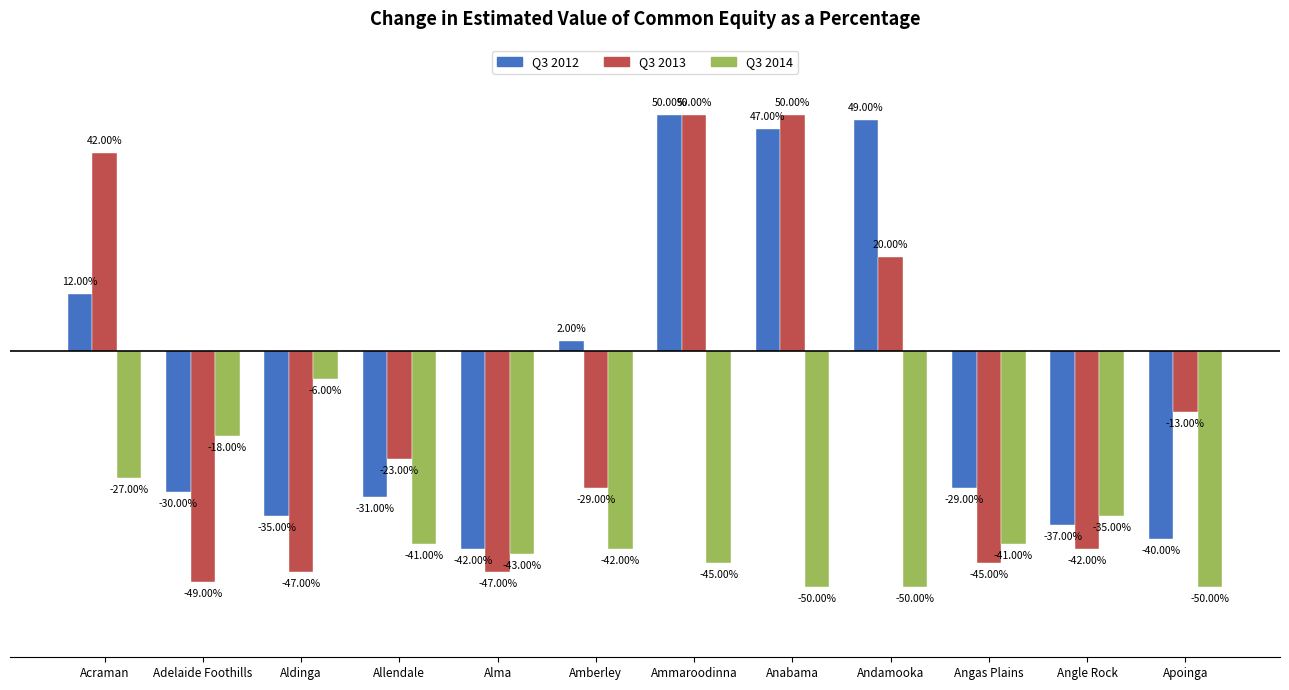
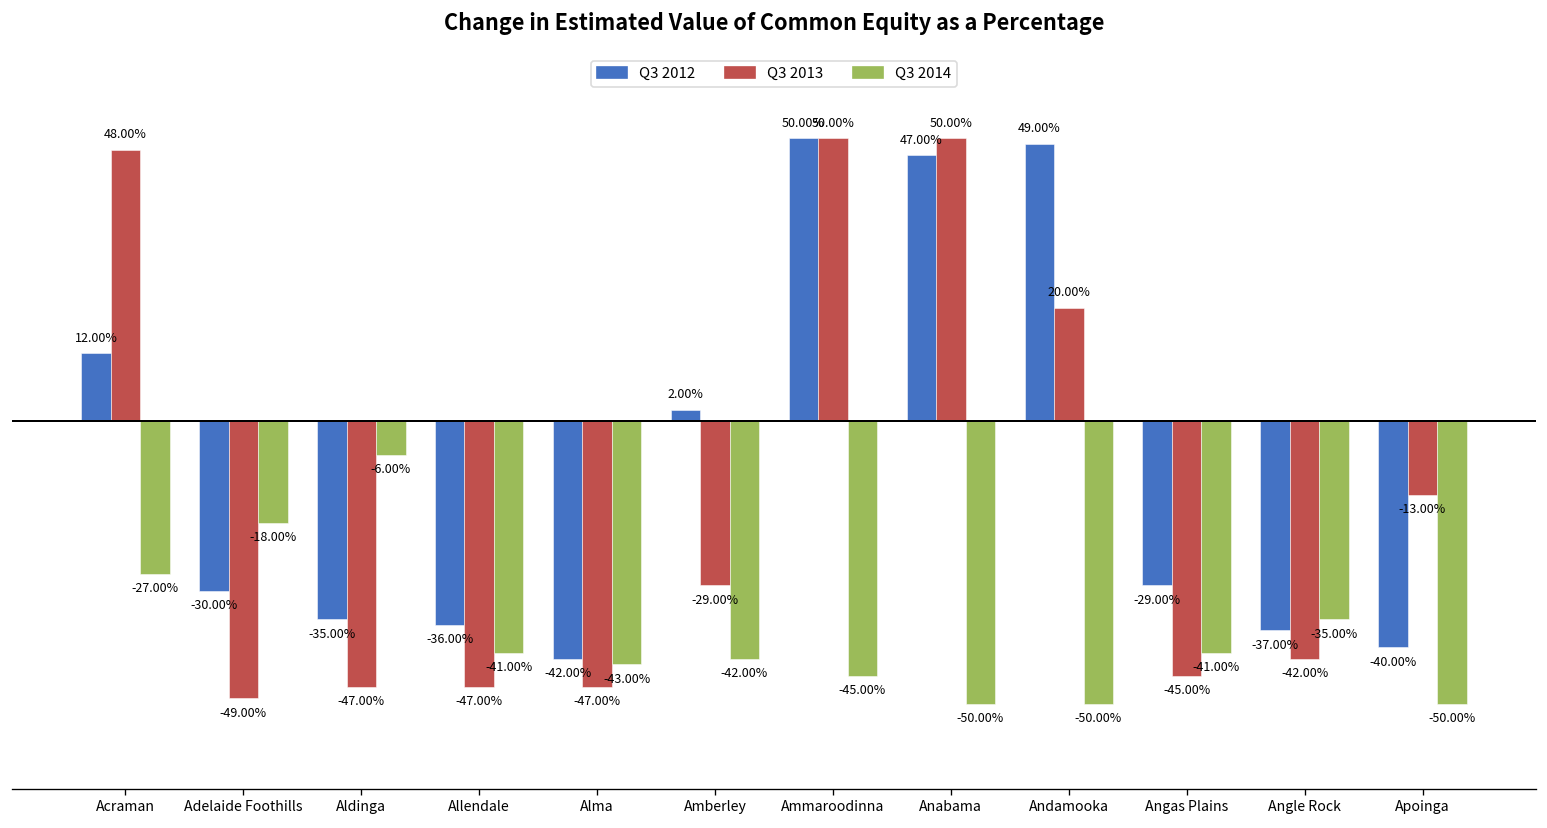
  {
    "Q3 2012": {
      "Acraman": "12.00%",
      "Adelaide Foothills": "-30.00%",
      "Aldinga": "-35.00%",
-     "Allendale": "-31.00%",
+     "Allendale": "-36.00%",
      "Alma": "-42.00%",
      "Amberley": "2.00%",
      "Anabama": "47.00%",
      "Andamooka": "49.00%",
      "Angas Plains": "-29.00%",
      "Angle Rock": "-37.00%",
      "Apoinga": "-40.00%"
    },
    "Q3 2013": {
-     "Acraman": "42.00%",
+     "Acraman": "48.00%",
      "Adelaide Foothills": "-49.00%",
      "Aldinga": "-47.00%",
-     "Allendale": "-23.00%",
+     "Allendale": "-47.00%",
      "Alma": "-47.00%",
      "Amberley": "-29.00%",
      "Anabama": "50.00%",
      "Andamooka": "20.00%",
      "Angas Plains": "-45.00%",
      "Angle Rock": "-42.00%",
      "Apoinga": "-13.00%"
    },
    "Q3 2014": {
      "Acraman": "-27.00%",
      "Adelaide Foothills": "-18.00%",
      "Aldinga": "-6.00%",
      "Allendale": "-41.00%",
      "Alma": "-43.00%",
      "Amberley": "-42.00%",
      "Ammaroodinna": "-45.00%",
      "Anabama": "-50.00%",
      "Andamooka": "-50.00%",
      "Angas Plains": "-41.00%",
      "Angle Rock": "-35.00%",
      "Apoinga": "-50.00%"
    }
  }
